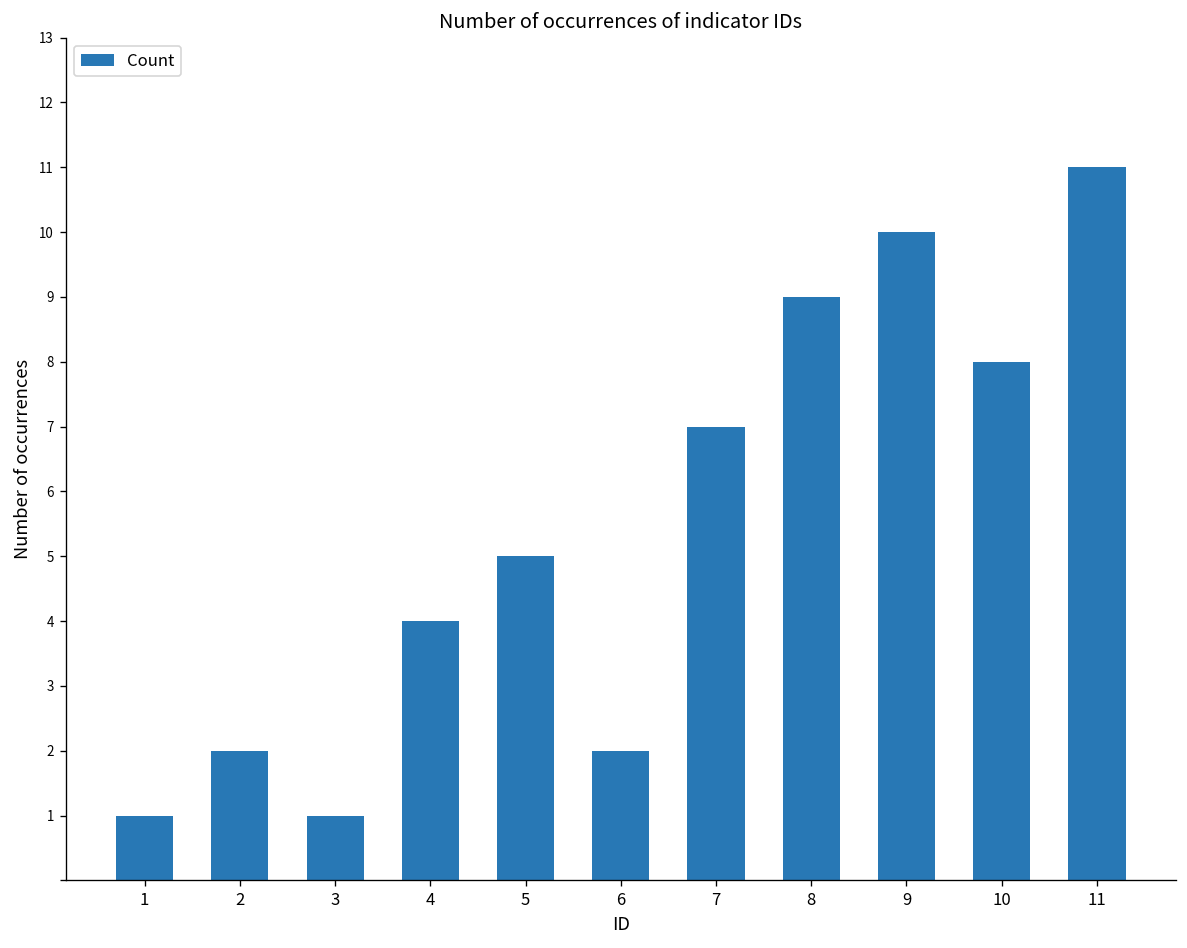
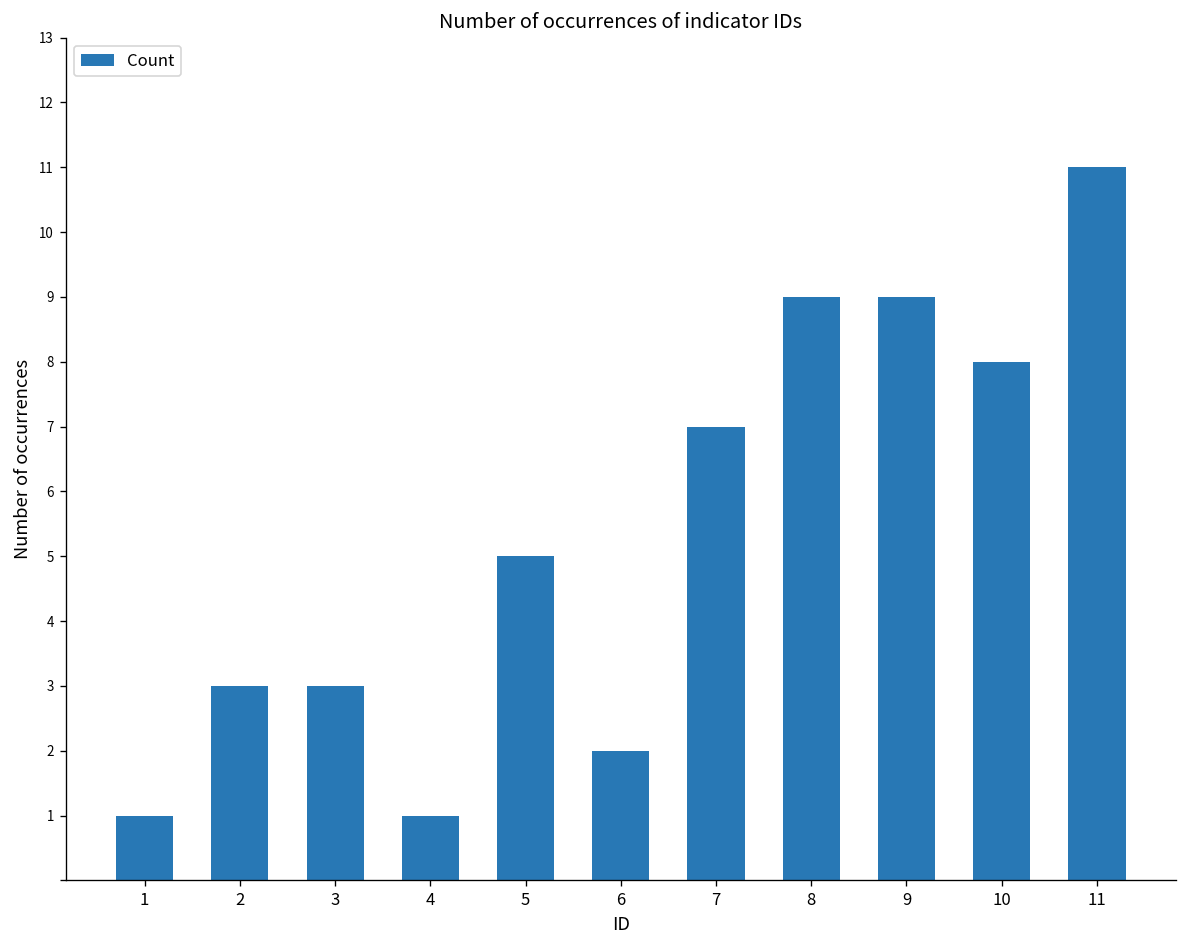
  {
    "1": 1,
-   "2": 2,
-   "3": 1,
-   "4": 4,
+   "2": 3,
+   "3": 3,
+   "4": 1,
    "5": 5,
    "6": 2,
    "7": 7,
    "8": 9,
-   "9": 10,
+   "9": 9,
    "10": 8,
    "11": 11
  }
